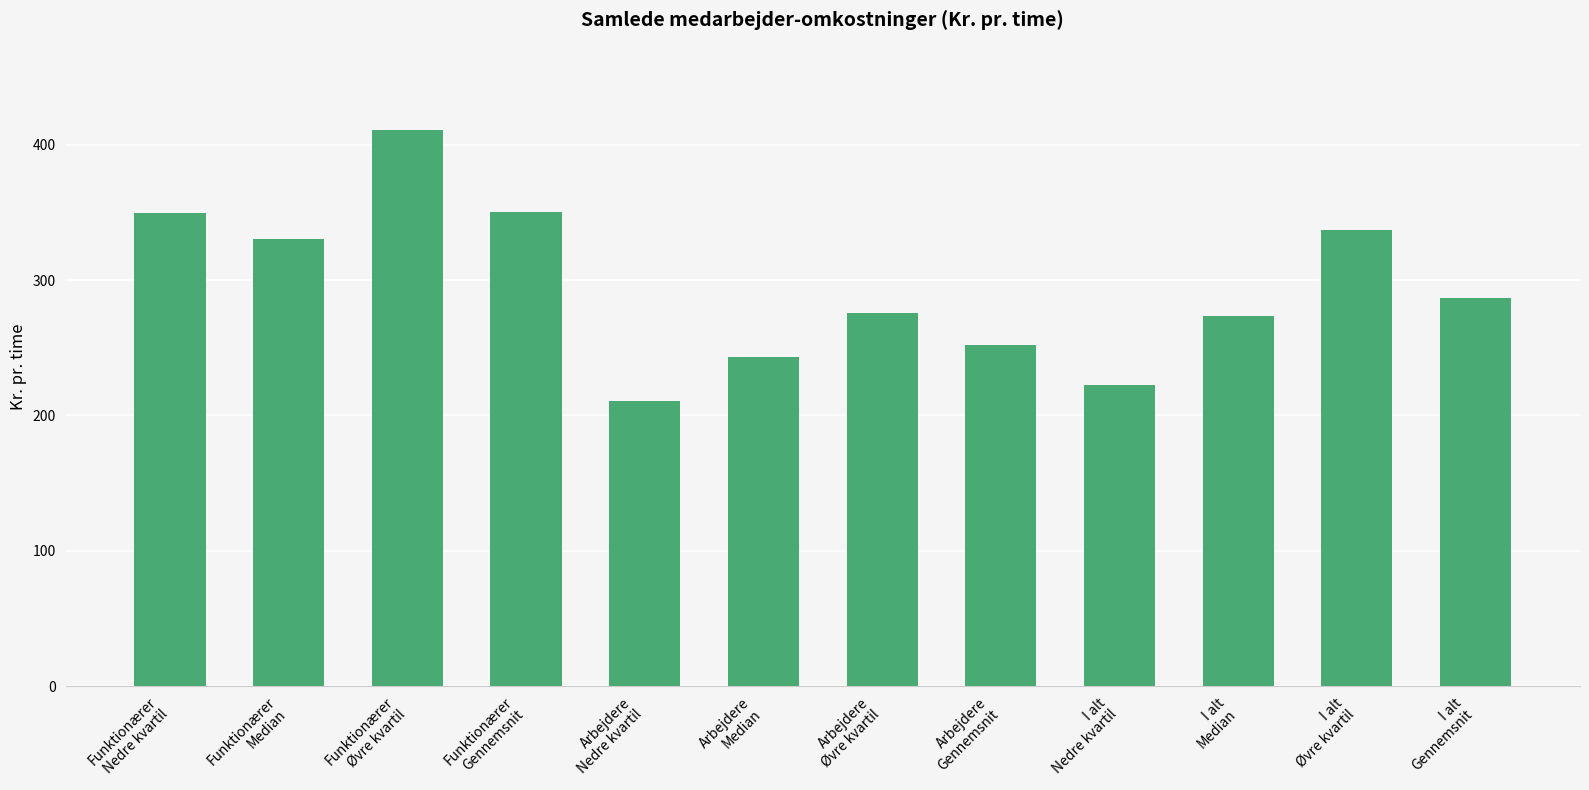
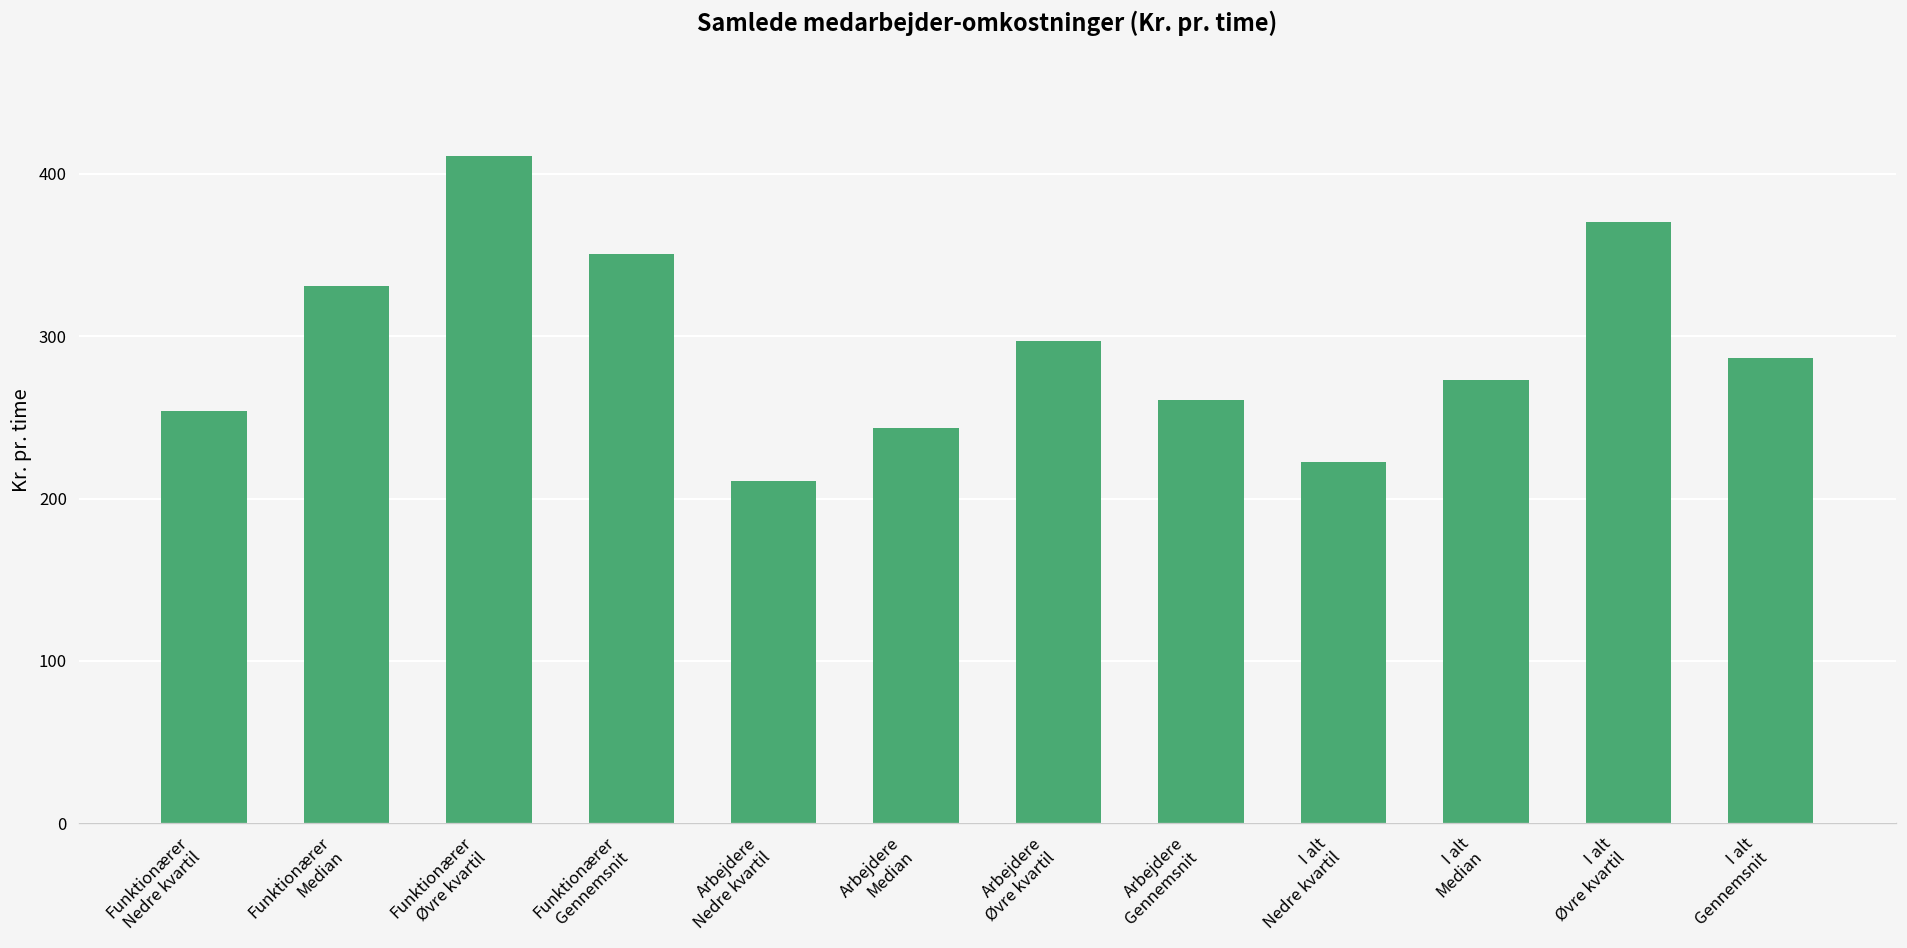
  {
-   "Funktionærer Nedre kvartil": 350,
+   "Funktionærer Nedre kvartil": 254,
    "Funktionærer Median": 331,
    "Funktionærer Øvre kvartil": 411,
    "Funktionærer Gennemsnit": 350,
    "Arbejdere Nedre kvartil": 211,
    "Arbejdere Median": 243,
-   "Arbejdere Øvre kvartil": 276,
-   "Arbejdere Gennemsnit": 252,
+   "Arbejdere Øvre kvartil": 297,
+   "Arbejdere Gennemsnit": 260,
    "I alt Nedre kvartil": 222,
    "I alt Median": 273,
-   "I alt Øvre kvartil": 337,
+   "I alt Øvre kvartil": 371,
    "I alt Gennemsnit": 286
  }
